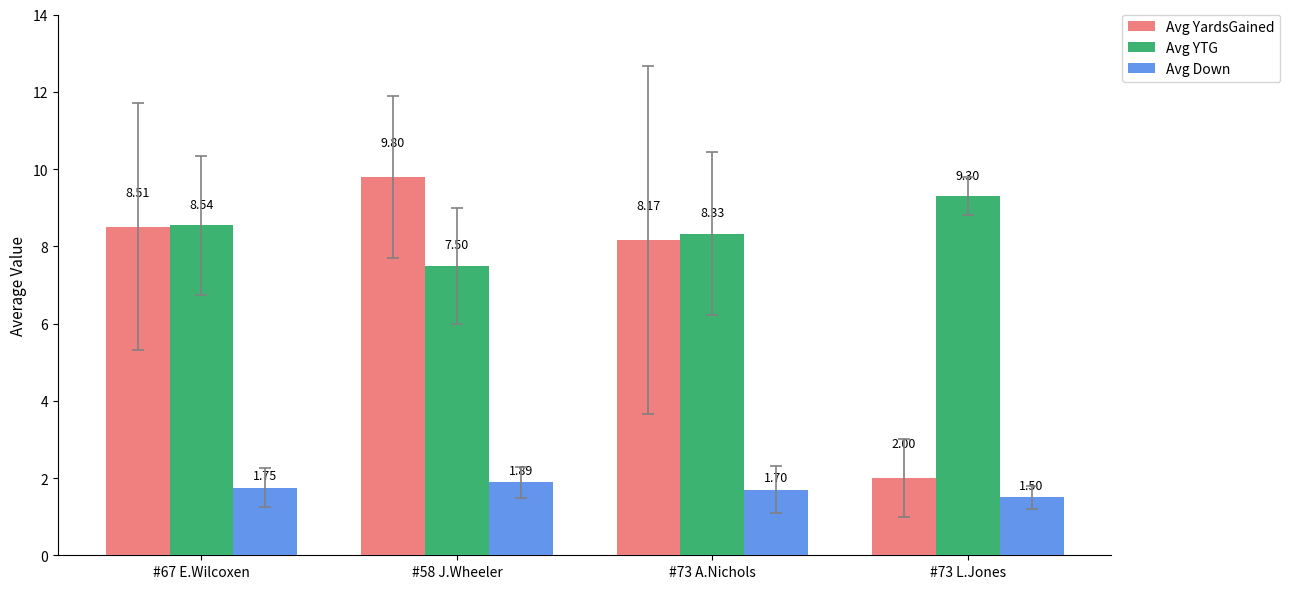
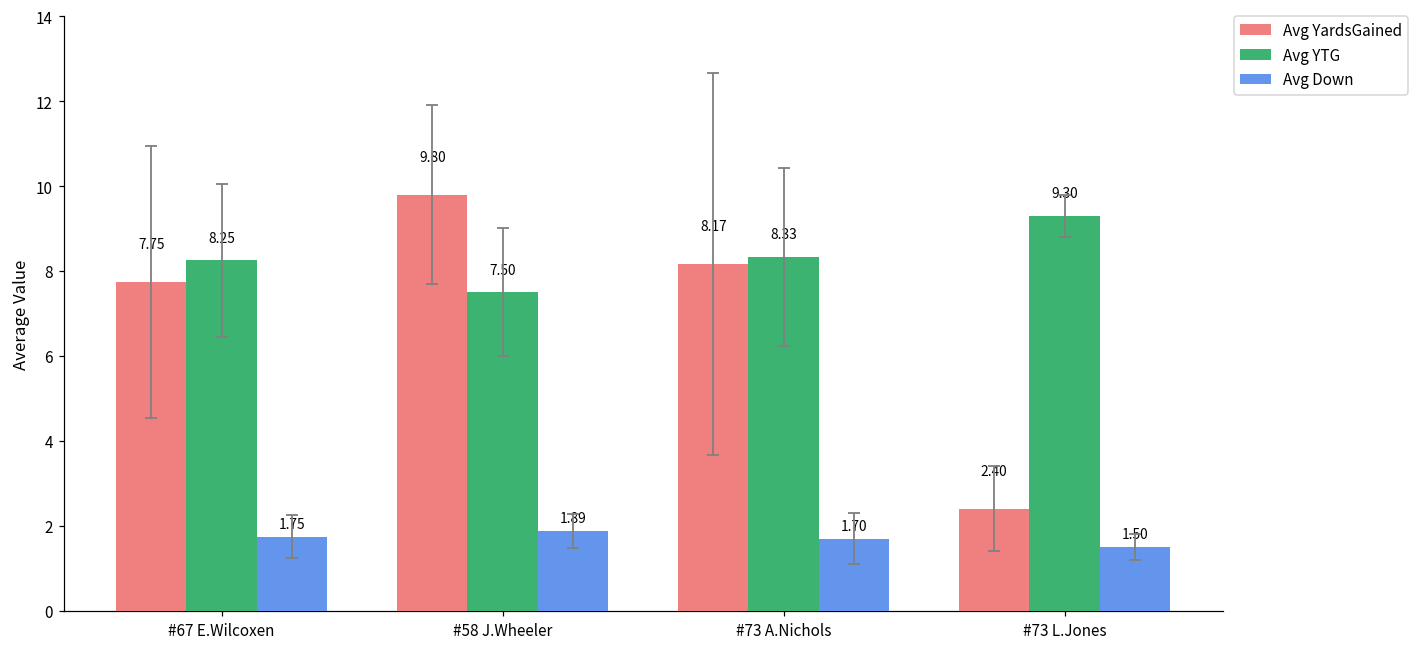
  {
    "Avg YardsGained": {
-     "#67 E.Wilcoxen": 8.51,
-     "#73 L.Jones": 2.00
+     "#67 E.Wilcoxen": 7.75,
+     "#73 L.Jones": 2.40
    },
    "Avg YTG": {
-     "#67 E.Wilcoxen": 8.54,
+     "#67 E.Wilcoxen": 8.25,
      "#58 J.Wheeler": 7.50,
      "#73 A.Nichols": 8.33
    },
    "Avg Down": {
      "#73 A.Nichols": 1.70
    }
  }
